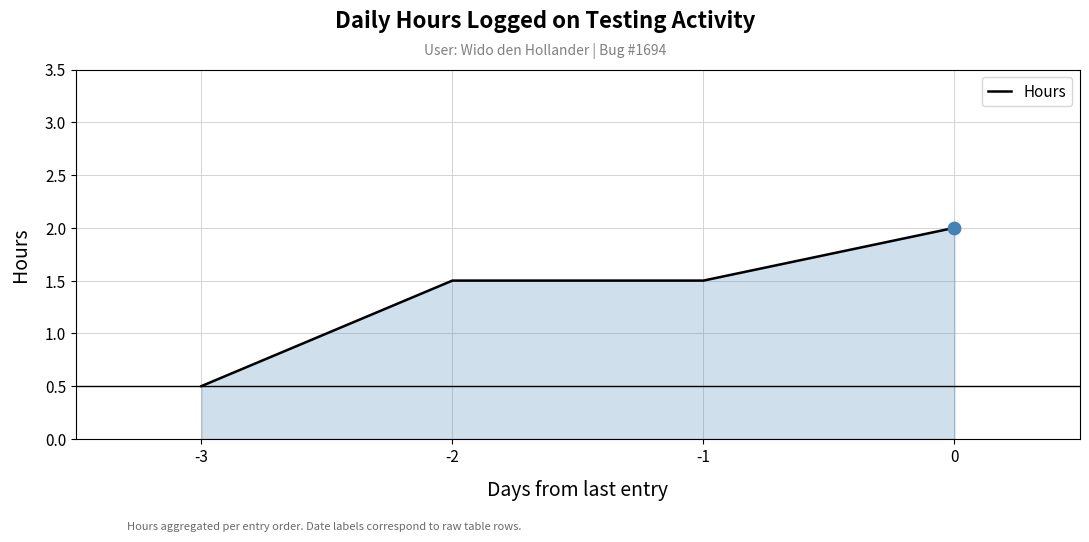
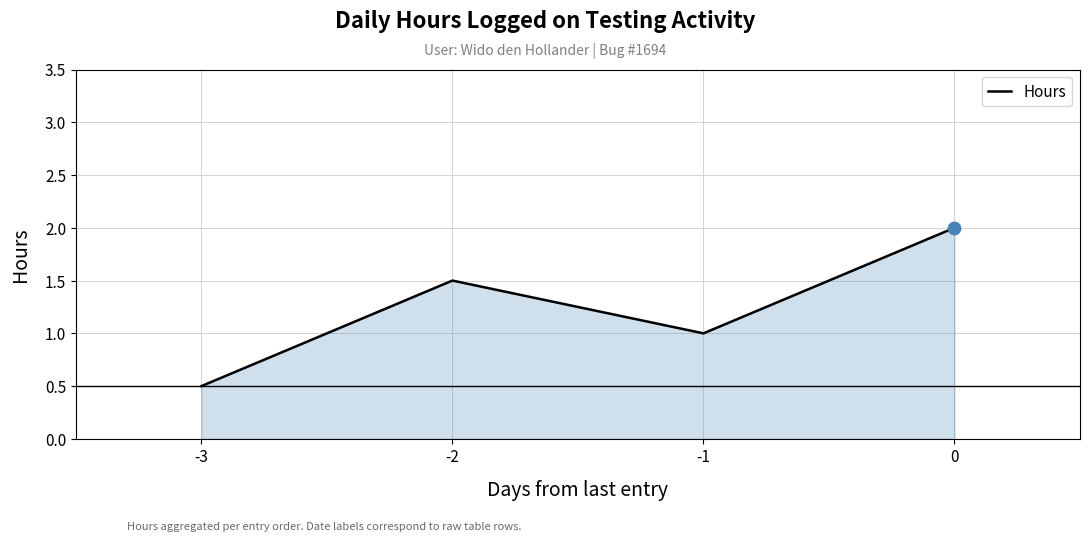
  {
    "Hours": {
      "-3": 0.5,
      "-2": 1.5,
-     "-1": 1.5
+     "-1": 1.0
    }
  }
